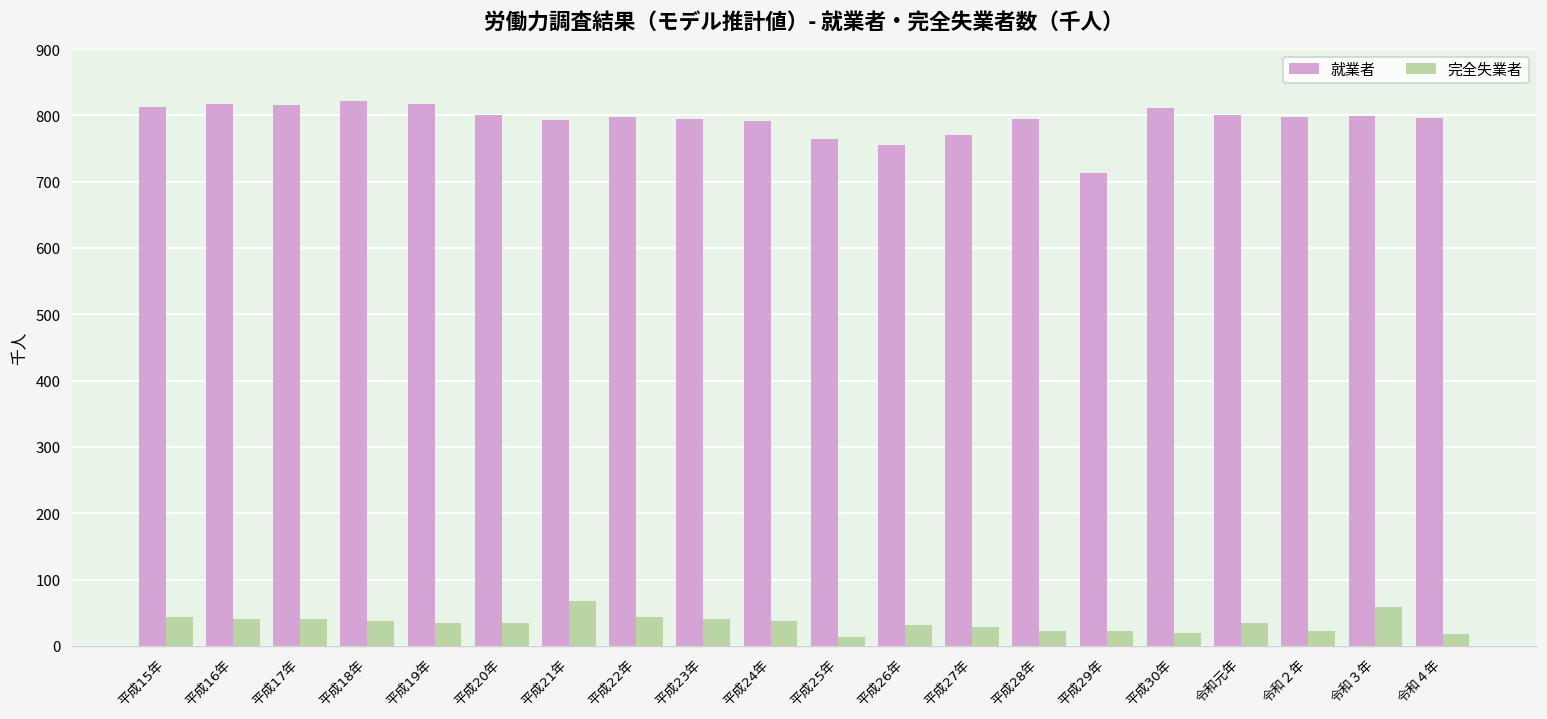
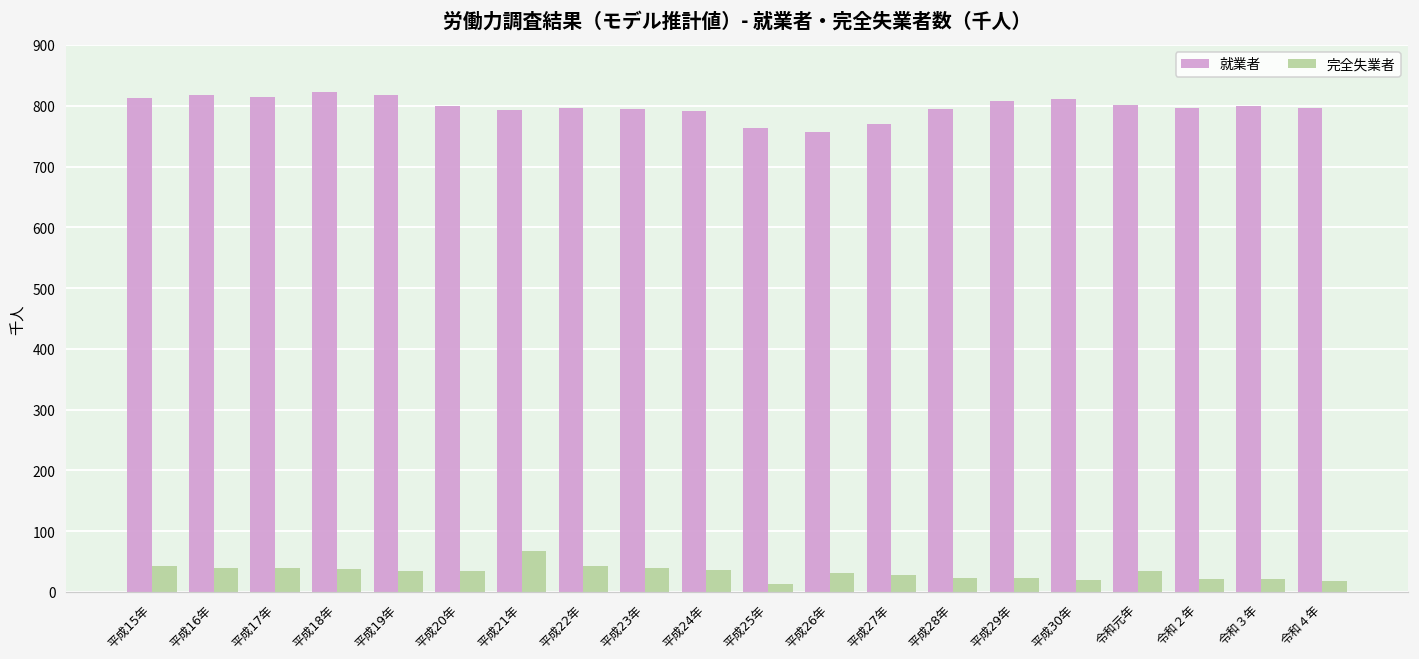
  {
    "就業者": {
      "平成15年": 810,
      "平成16年": 820,
      "平成17年": 820,
      "平成18年": 820,
      "平成19年": 820,
      "平成20年": 800,
      "平成21年": 790,
      "平成22年": 800,
      "平成23年": 800,
      "平成24年": 790,
      "平成25年": 760,
      "平成26年": 760,
      "平成27年": 770,
      "平成28年": 790,
-     "平成29年": 710,
+     "平成29年": 810,
      "平成30年": 810,
      "令和元年": 800,
      "令和２年": 800,
      "令和３年": 800,
      "令和４年": 800
    },
    "完全失業者": {
      "平成15年": 40,
      "平成16年": 40,
      "平成17年": 40,
      "平成18年": 40,
      "平成19年": 40,
      "平成20年": 30,
      "平成21年": 70,
      "平成22年": 40,
      "平成23年": 40,
      "平成24年": 40,
      "平成25年": 10,
      "平成26年": 30,
      "平成27年": 30,
      "平成28年": 20,
      "平成29年": 20,
      "平成30年": 20,
      "令和元年": 40,
      "令和２年": 20,
-     "令和３年": 60,
+     "令和３年": 20,
      "令和４年": 20
    }
  }
